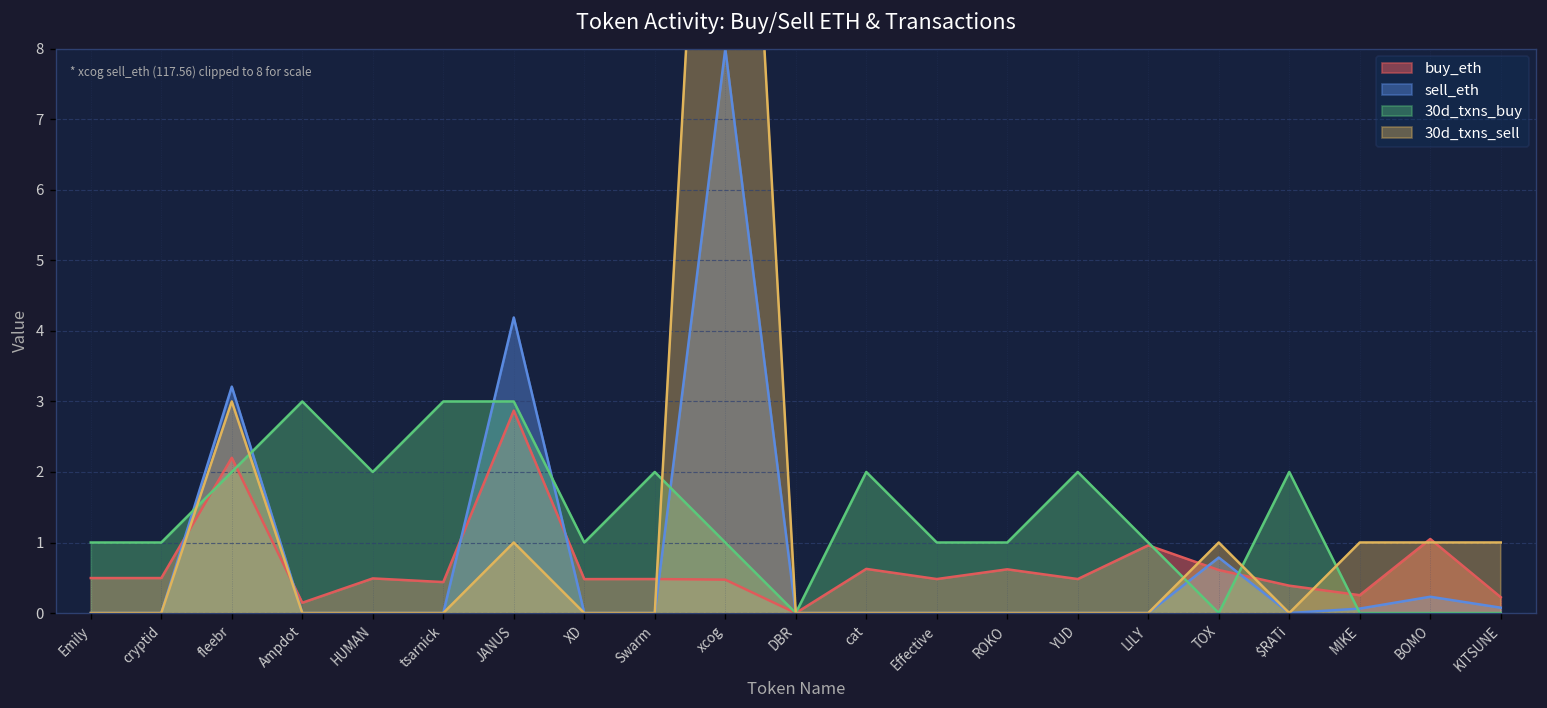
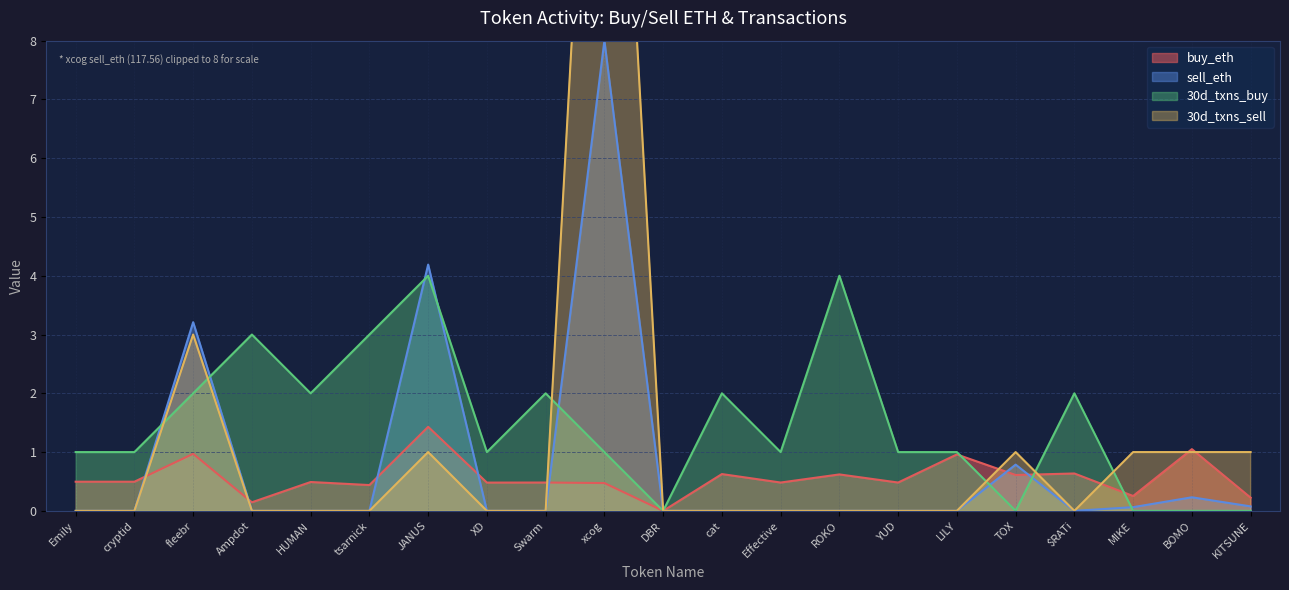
  {
    "buy_eth": {
      "Emily": 0.5,
      "cryptid": 0.5,
-     "fleebr": 2.2,
+     "fleebr": 1.0,
      "Ampdot": 0.1,
      "HUMAN": 0.5,
      "tsarnick": 0.4,
-     "JANUS": 2.9,
+     "JANUS": 1.4,
      "XD": 0.5,
      "Swarm": 0.5,
      "xcog": 0.5,
      "cat": 0.6,
      "Effective": 0.5,
      "ROKO": 0.6,
      "YUD": 0.5,
      "TOX": 0.6,
-     "$RATi": 0.4,
+     "$RATi": 0.6,
      "MIKE": 0.3,
      "BOMO": 1.1,
      "KITSUNE": 0.2
    },
    "sell_eth": {
      "fleebr": 3.2,
      "JANUS": 4.2,
      "xcog": 8.0,
      "TOX": 0.8,
      "MIKE": 0.1,
      "BOMO": 0.2,
      "KITSUNE": 0.1
    },
    "30d_txns_buy": {
      "Emily": 1,
      "cryptid": 1,
      "fleebr": 2,
      "Ampdot": 3,
      "HUMAN": 2,
      "tsarnick": 3,
-     "JANUS": 3,
+     "JANUS": 4,
      "XD": 1,
      "Swarm": 2,
      "xcog": 1,
      "cat": 2,
      "Effective": 1,
-     "ROKO": 1,
-     "YUD": 2,
+     "ROKO": 4,
+     "YUD": 1,
      "TOX": 0,
      "$RATi": 2,
      "MIKE": 0,
      "BOMO": 0,
      "KITSUNE": 0
    },
    "30d_txns_sell": {
      "fleebr": 3.0,
      "JANUS": 1.0,
      "TOX": 1.0,
      "MIKE": 1.0,
      "BOMO": 1.0,
      "KITSUNE": 1.0
    }
  }
